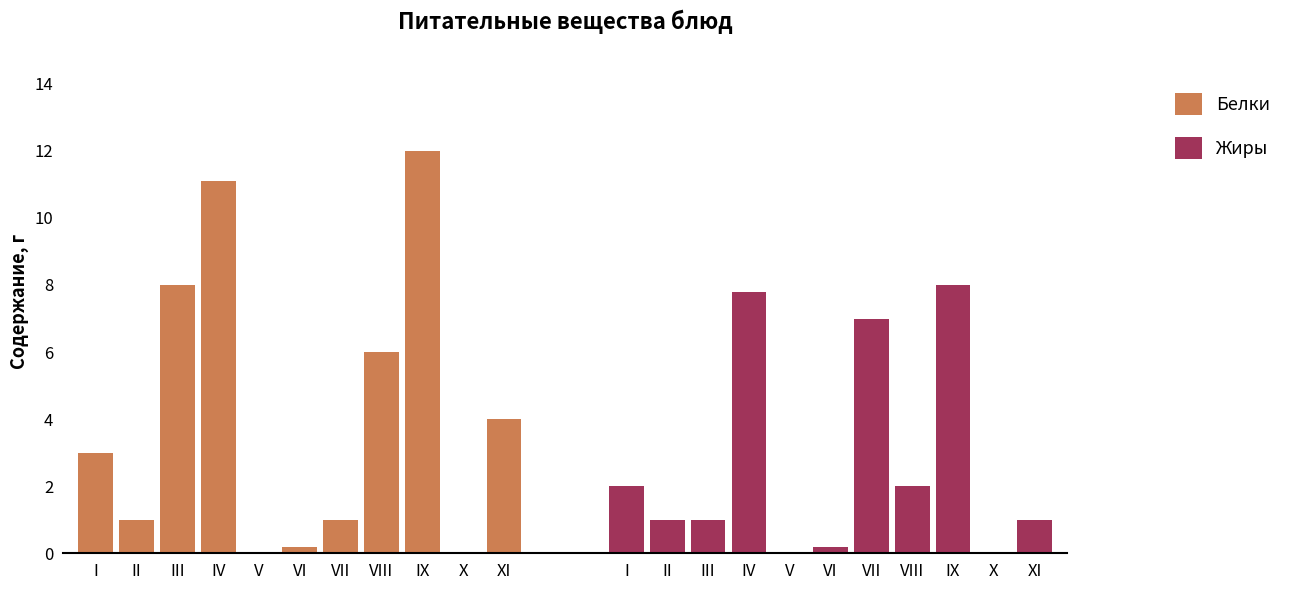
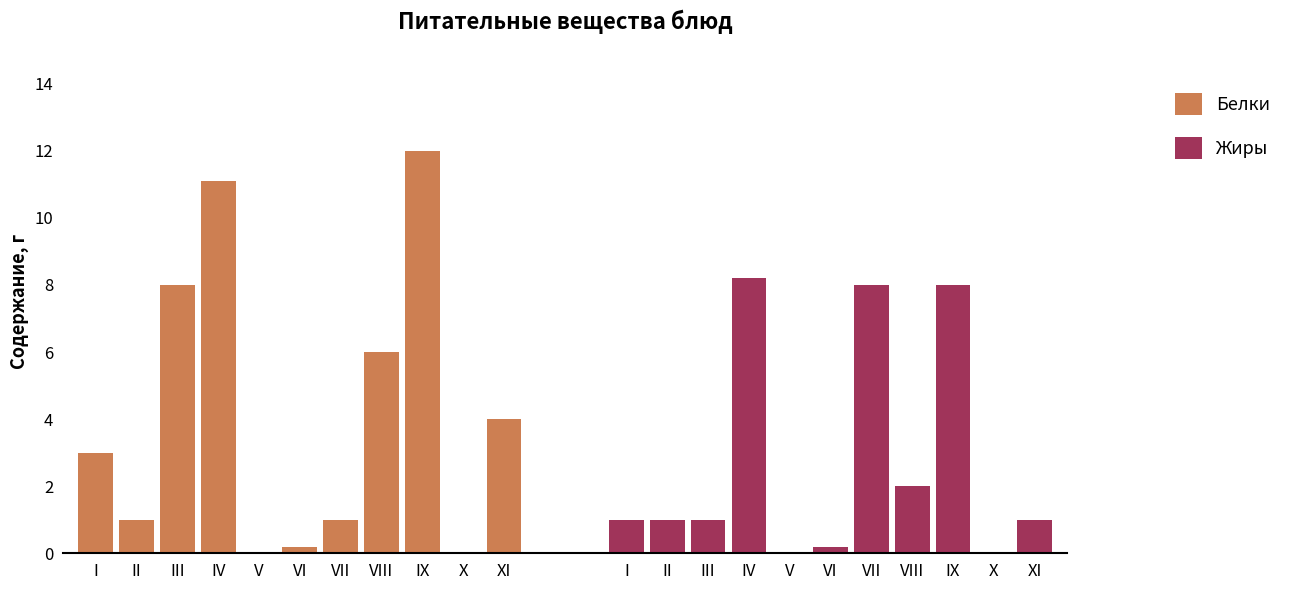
  {
    "Белки": {
      "I": 3.0,
      "II": 1.0,
      "III": 8.0,
      "IV": 11.1,
      "V": 0.0,
      "VI": 0.2,
      "VII": 1.0,
      "VIII": 6.0,
      "IX": 12.0,
      "X": 0.0,
      "XI": 4.0
    },
    "Жиры": {
-     "I": 2,
+     "I": 1,
      "II": 1.0,
      "III": 1.0,
-     "IV": 7.8,
+     "IV": 8.2,
      "V": 0.0,
      "VI": 0.2,
-     "VII": 7,
+     "VII": 8,
      "VIII": 2.0,
      "IX": 8.0,
      "X": 0.0,
      "XI": 1.0
    }
  }
